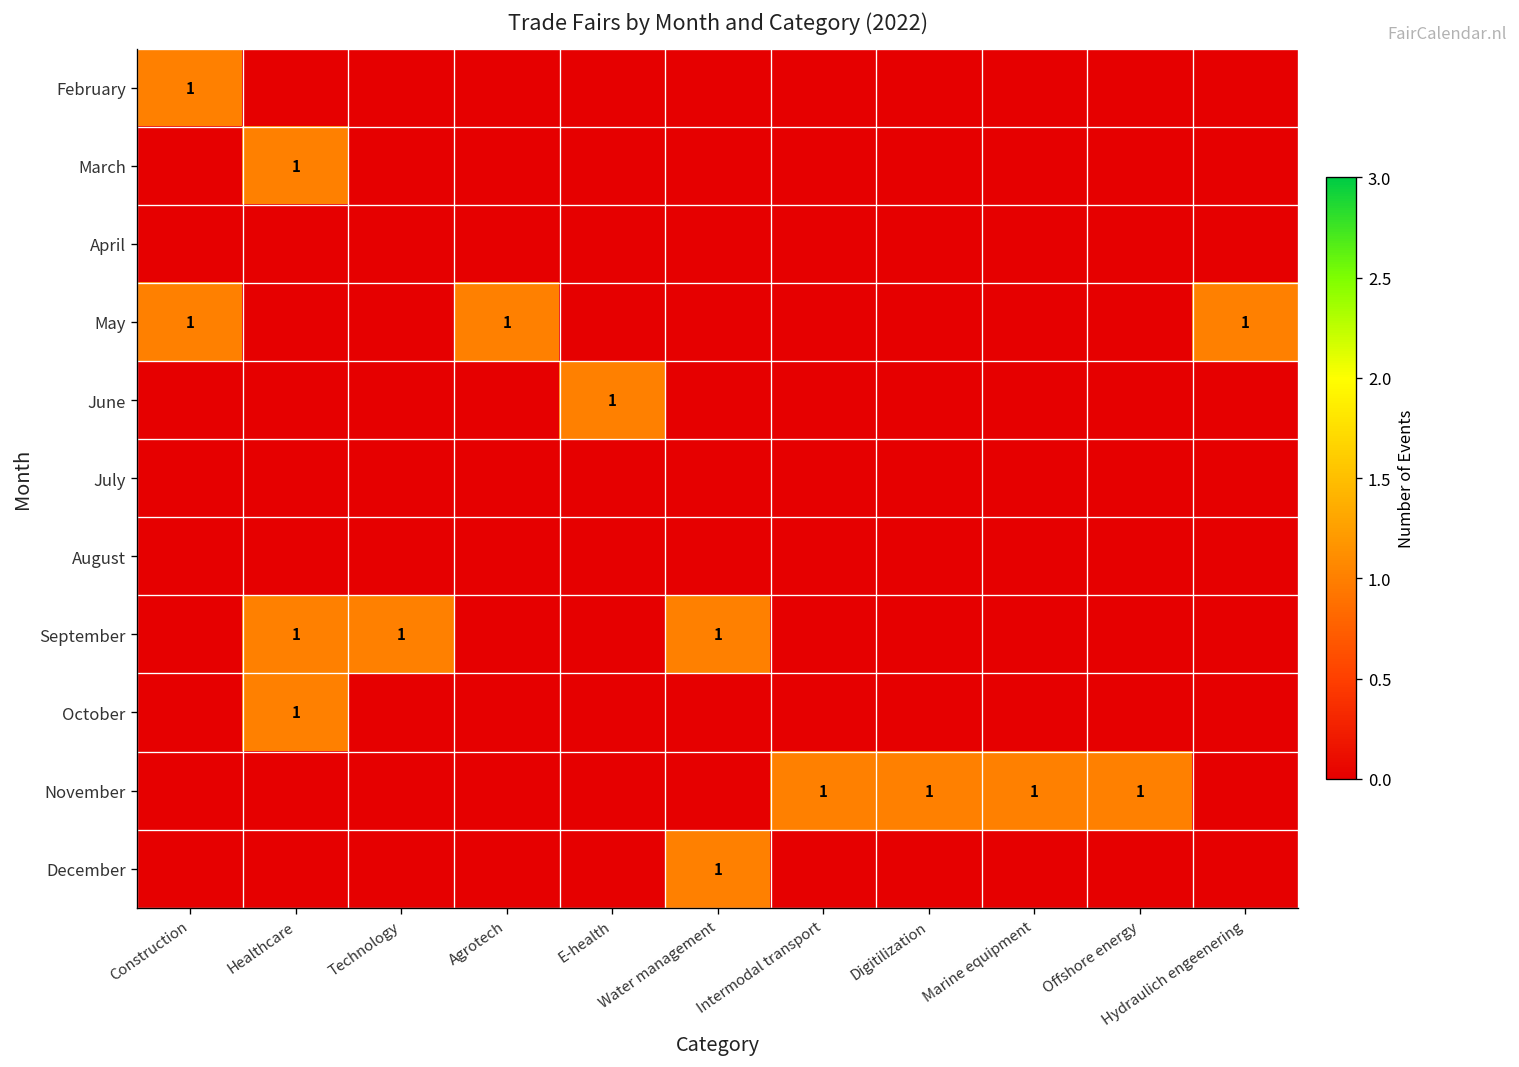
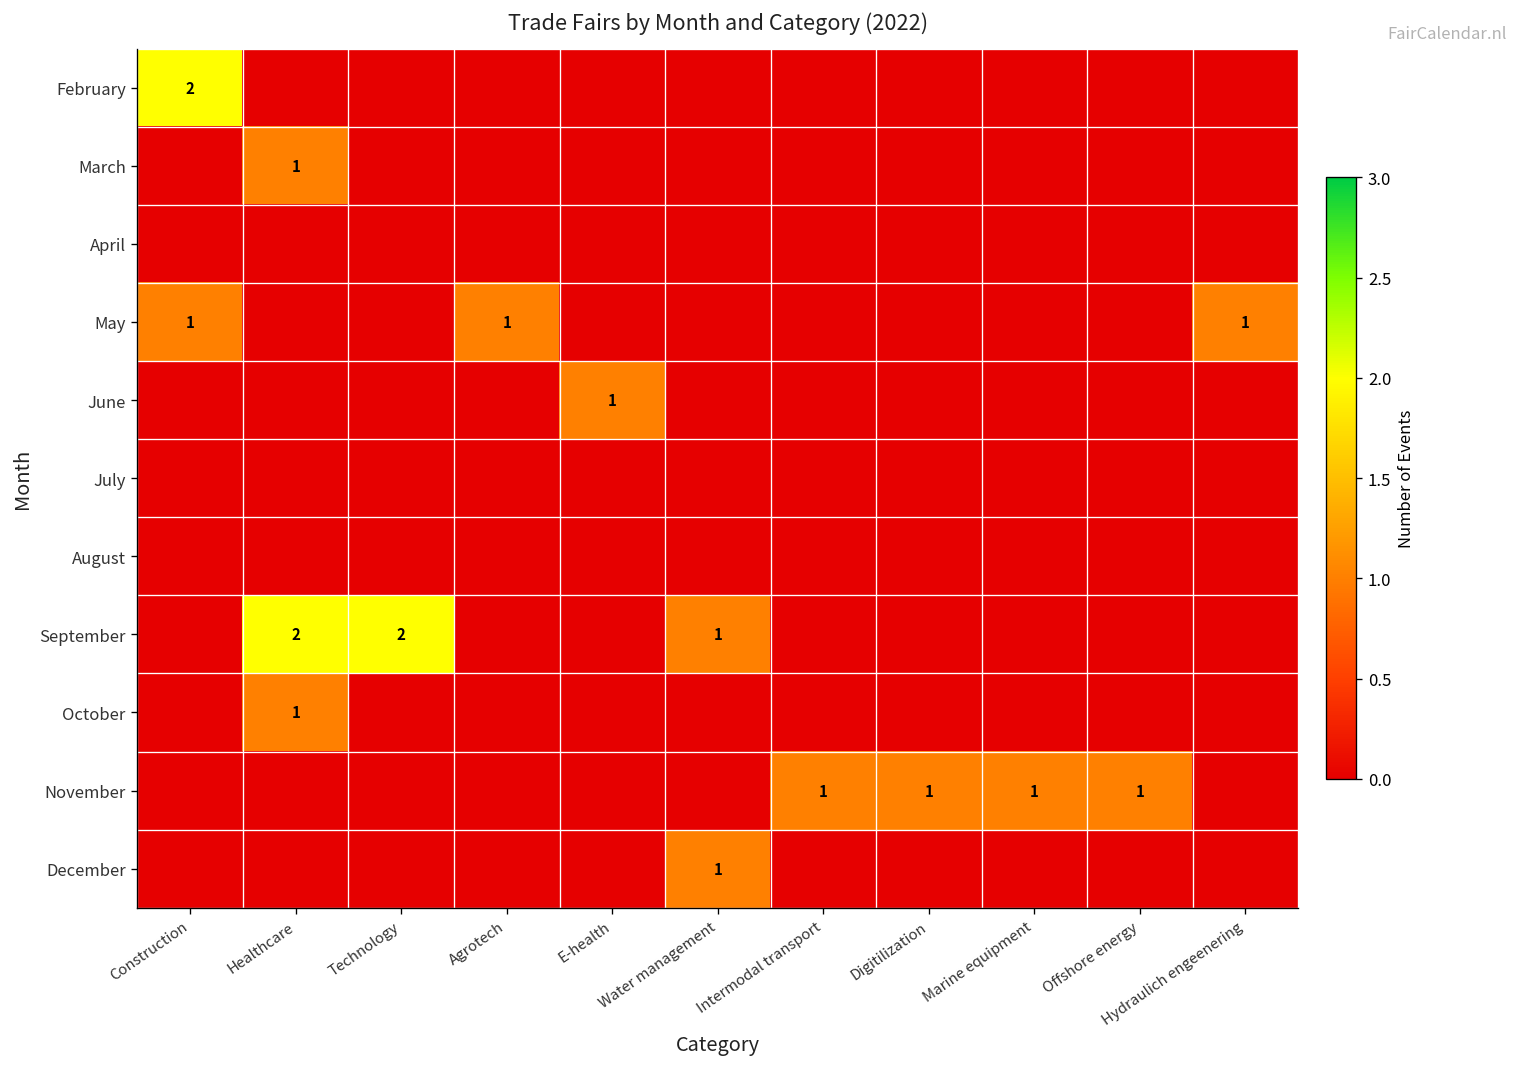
  {
    "February": {
-     "Construction": 1
+     "Construction": 2
    },
    "March": {
      "Healthcare": 1
    },
    "May": {
      "Construction": 1,
      "Agrotech": 1,
      "Hydraulich engeenering": 1
    },
    "June": {
      "E-health": 1
    },
    "September": {
-     "Healthcare": 1,
-     "Technology": 1,
+     "Healthcare": 2,
+     "Technology": 2,
      "Water management": 1
    },
    "October": {
      "Healthcare": 1
    },
    "November": {
      "Intermodal transport": 1,
      "Digitilization": 1,
      "Marine equipment": 1,
      "Offshore energy": 1
    },
    "December": {
      "Water management": 1
    }
  }
